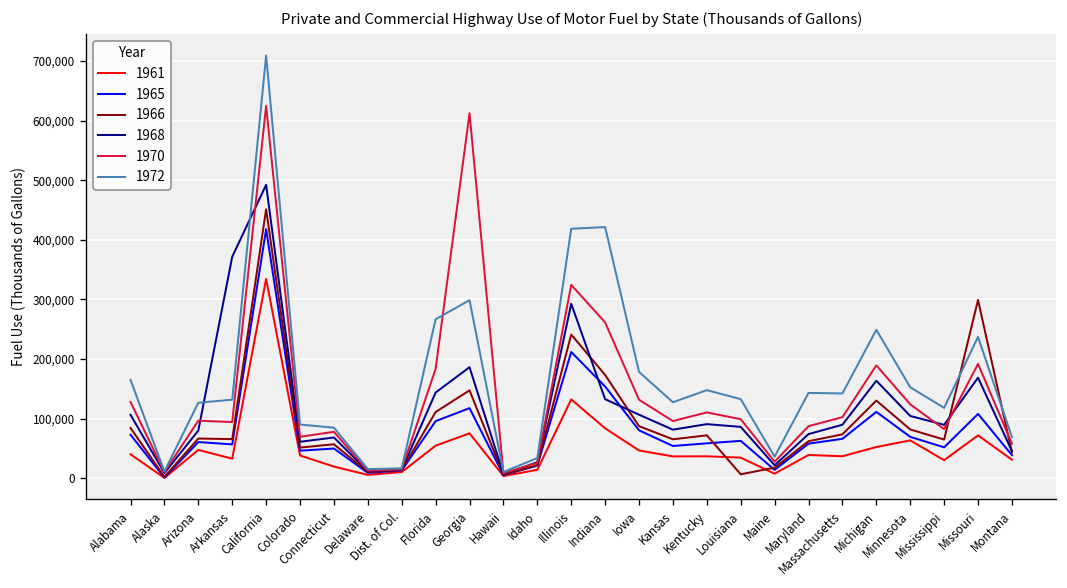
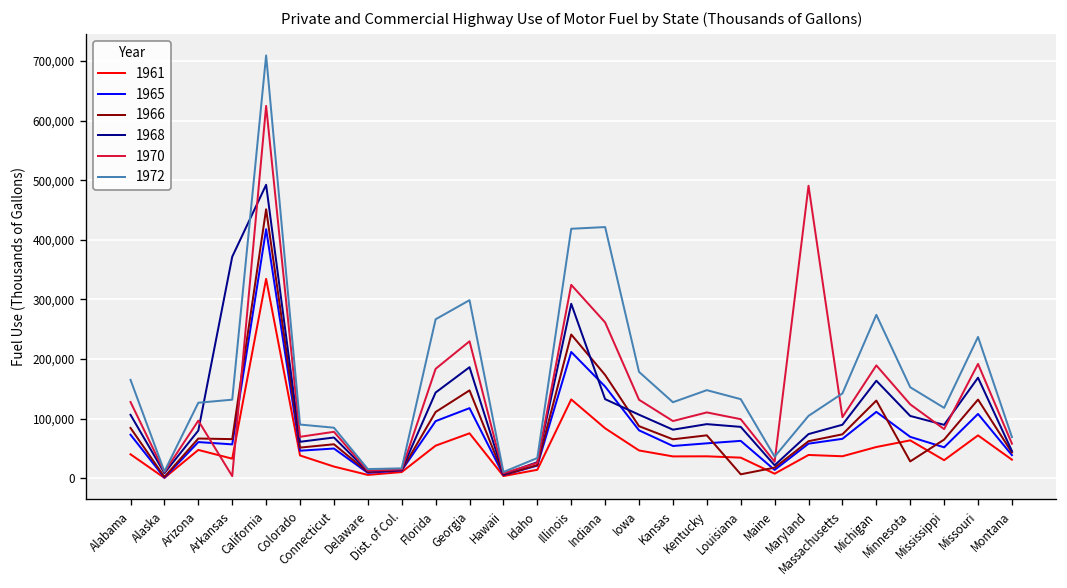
  {
    "1961": {
      "Alabama": "40,000",
      "Arizona": "50,000",
      "Arkansas": "30,000",
      "California": "330,000",
      "Colorado": "40,000",
      "Connecticut": "20,000",
      "Florida": "50,000",
      "Georgia": "80,000",
      "Idaho": "10,000",
      "Illinois": "130,000",
      "Indiana": "80,000",
      "Iowa": "50,000",
      "Kansas": "40,000",
      "Kentucky": "40,000",
      "Louisiana": "30,000",
      "Maine": "10,000",
      "Maryland": "40,000",
      "Massachusetts": "40,000",
      "Michigan": "50,000",
      "Minnesota": "60,000",
      "Mississippi": "30,000",
      "Missouri": "70,000",
      "Montana": "30,000"
    },
    "1965": {
      "Alabama": "70,000",
      "Arizona": "60,000",
      "Arkansas": "60,000",
      "California": "420,000",
      "Colorado": "50,000",
      "Connecticut": "50,000",
      "Florida": "100,000",
      "Georgia": "120,000",
      "Illinois": "210,000",
      "Indiana": "150,000",
      "Iowa": "80,000",
      "Kansas": "50,000",
      "Kentucky": "60,000",
      "Louisiana": "60,000",
      "Massachusetts": "70,000",
      "Michigan": "110,000",
      "Minnesota": "70,000",
      "Mississippi": "50,000",
      "Missouri": "110,000"
    },
    "1966": {
      "Alabama": "80,000",
      "Arizona": "70,000",
      "Arkansas": "70,000",
      "California": "450,000",
      "Colorado": "50,000",
      "Connecticut": "60,000",
      "Florida": "110,000",
      "Georgia": "150,000",
      "Illinois": "240,000",
      "Indiana": "170,000",
      "Iowa": "90,000",
      "Kansas": "70,000",
      "Kentucky": "70,000",
      "Louisiana": "10,000",
      "Massachusetts": "70,000",
      "Michigan": "130,000",
-     "Minnesota": "80,000",
+     "Minnesota": "30,000",
      "Mississippi": "60,000",
-     "Missouri": "300,000"
+     "Missouri": "130,000"
    },
    "1968": {
      "Alabama": "110,000",
      "Arizona": "80,000",
      "Arkansas": "370,000",
      "California": "490,000",
      "Colorado": "60,000",
      "Connecticut": "70,000",
      "Florida": "140,000",
      "Georgia": "190,000",
      "Illinois": "290,000",
      "Indiana": "130,000",
      "Iowa": "110,000",
      "Kansas": "80,000",
      "Kentucky": "90,000",
      "Louisiana": "90,000",
      "Maryland": "70,000",
      "Massachusetts": "90,000",
      "Michigan": "160,000",
      "Minnesota": "100,000",
      "Mississippi": "90,000",
      "Missouri": "170,000"
    },
    "1970": {
      "Alabama": "130,000",
      "Arizona": "100,000",
-     "Arkansas": "90,000",
+     "Arkansas": "0",
      "California": "620,000",
      "Colorado": "70,000",
      "Connecticut": "80,000",
      "Florida": "180,000",
-     "Georgia": "610,000",
+     "Georgia": "230,000",
      "Illinois": "320,000",
      "Indiana": "260,000",
      "Iowa": "130,000",
      "Kansas": "100,000",
      "Kentucky": "110,000",
      "Louisiana": "100,000",
      "Maine": "30,000",
-     "Maryland": "90,000",
+     "Maryland": "490,000",
      "Massachusetts": "100,000",
      "Michigan": "190,000",
      "Minnesota": "120,000",
      "Mississippi": "80,000",
      "Missouri": "190,000",
      "Montana": "60,000"
    },
    "1972": {
      "Alabama": "170,000",
      "Arizona": "130,000",
      "Arkansas": "130,000",
      "California": "710,000",
      "Colorado": "90,000",
      "Connecticut": "80,000",
      "Florida": "270,000",
      "Georgia": "300,000",
      "Idaho": "30,000",
      "Illinois": "420,000",
      "Indiana": "420,000",
      "Iowa": "180,000",
      "Kansas": "130,000",
      "Kentucky": "150,000",
      "Louisiana": "130,000",
      "Maine": "40,000",
-     "Maryland": "140,000",
+     "Maryland": "100,000",
      "Massachusetts": "140,000",
-     "Michigan": "250,000",
+     "Michigan": "270,000",
      "Minnesota": "150,000",
      "Mississippi": "120,000",
      "Missouri": "240,000",
      "Montana": "70,000"
    }
  }
